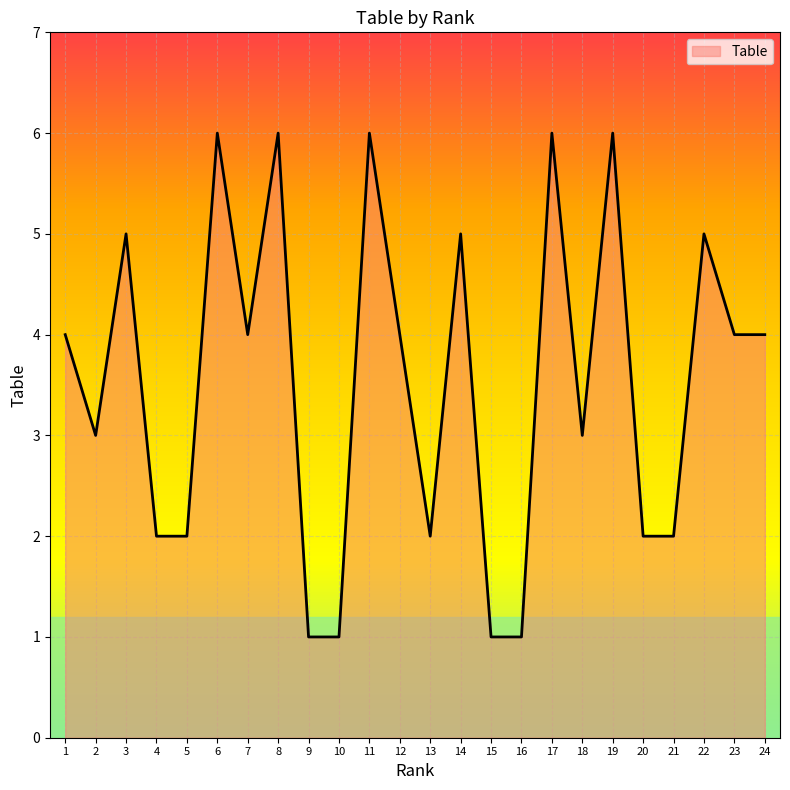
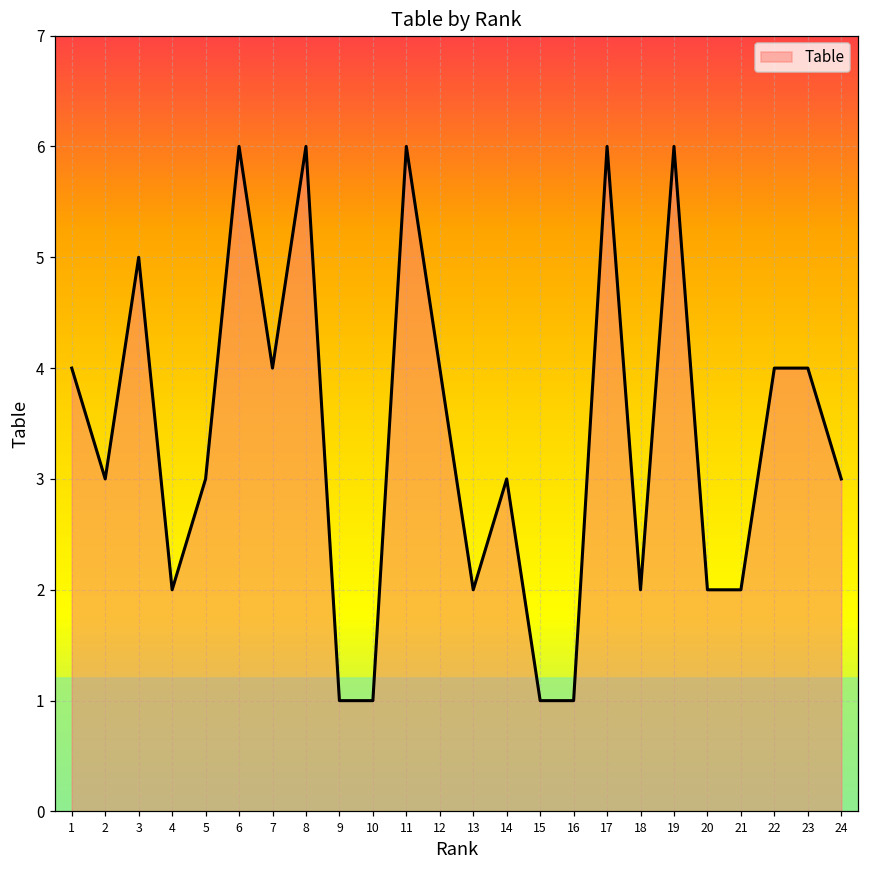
  {
    "1": 4,
    "2": 3,
    "3": 5,
    "4": 2,
-   "5": 2,
+   "5": 3,
    "6": 6,
    "7": 4,
    "8": 6,
    "11": 6,
    "12": 4,
    "13": 2,
-   "14": 5,
+   "14": 3,
    "17": 6,
-   "18": 3,
+   "18": 2,
    "19": 6,
    "20": 2,
    "21": 2,
-   "22": 5,
+   "22": 4,
    "23": 4,
-   "24": 4
+   "24": 3
  }
